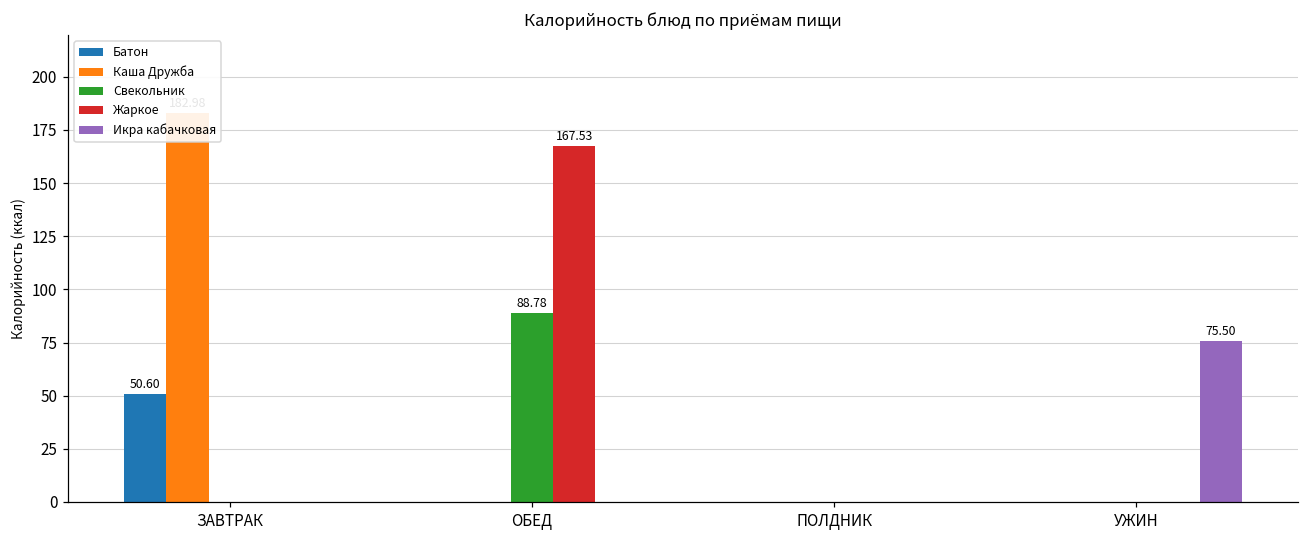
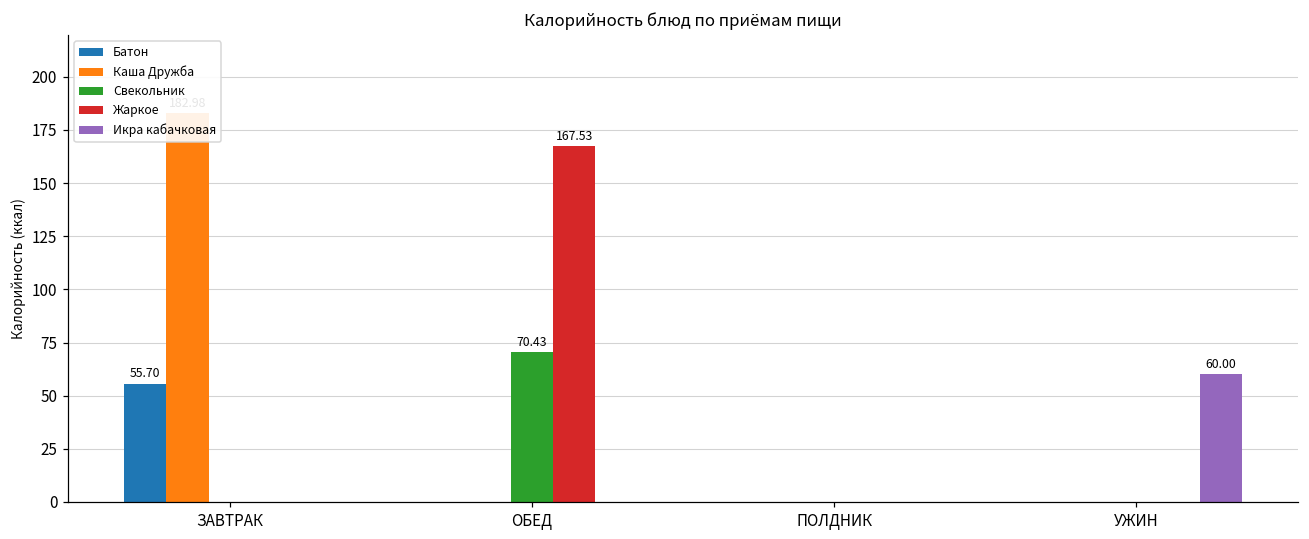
  {
    "Батон": {
-     "ЗАВТРАК": 50.60
+     "ЗАВТРАК": 55.70
    },
    "Каша Дружба": {
      "ОБЕД": 0,
      "ПОЛДНИК": 0,
      "УЖИН": 0
    },
    "Свекольник": {
-     "ОБЕД": 88.78
+     "ОБЕД": 70.43
    },
    "Жаркое": {
      "ОБЕД": 167.53
    },
    "Икра кабачковая": {
-     "УЖИН": 75.50
+     "УЖИН": 60.00
    }
  }
